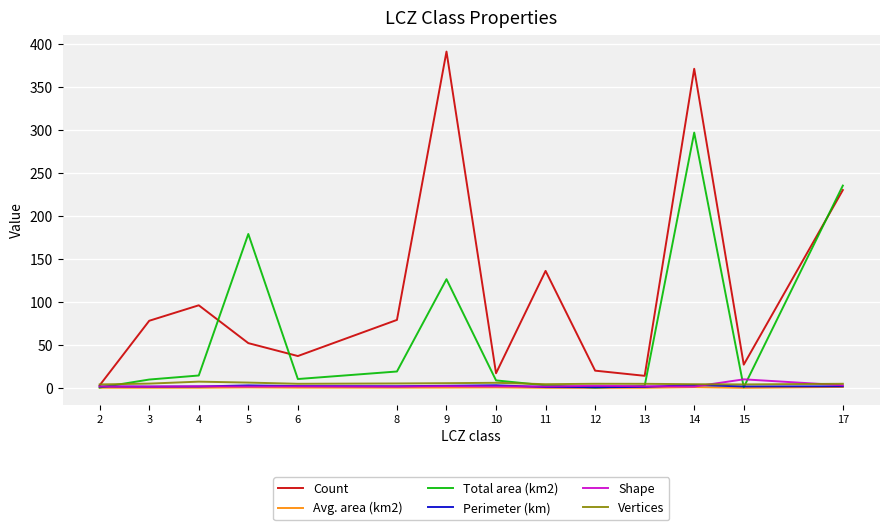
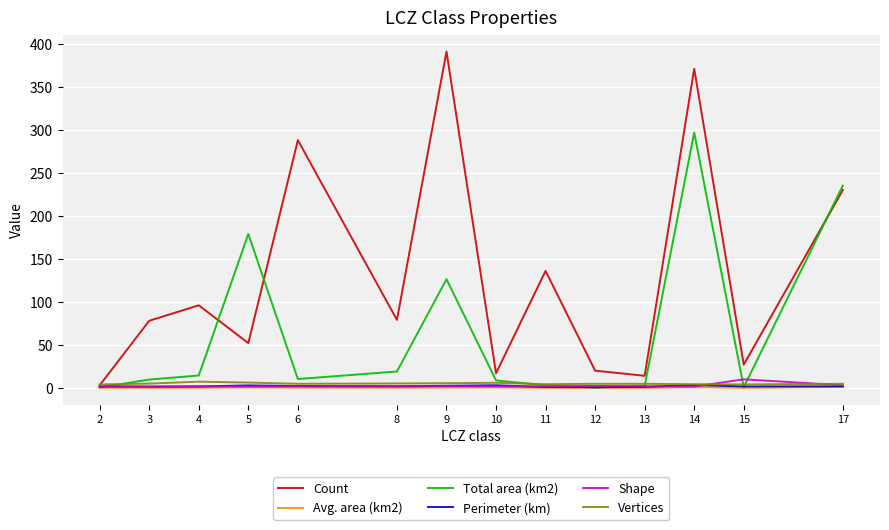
  {
    "Count": {
      "3": 80,
      "4": 100,
      "5": 50,
-     "6": 40,
+     "6": 290,
      "8": 80,
      "9": 390,
      "10": 20,
      "11": 140,
      "12": 20,
      "13": 10,
      "14": 370,
      "15": 30,
      "17": 230
    },
    "Total area (km2)": {
      "3": 10,
      "4": 10,
      "5": 180,
      "6": 10,
      "8": 20,
      "9": 130,
      "14": 300,
      "17": 240
    },
    "Shape": {
      "15": 10
    },
    "Vertices": {
      "3": 0,
      "4": 10,
      "5": 10,
      "8": 10,
      "9": 10
    }
  }
